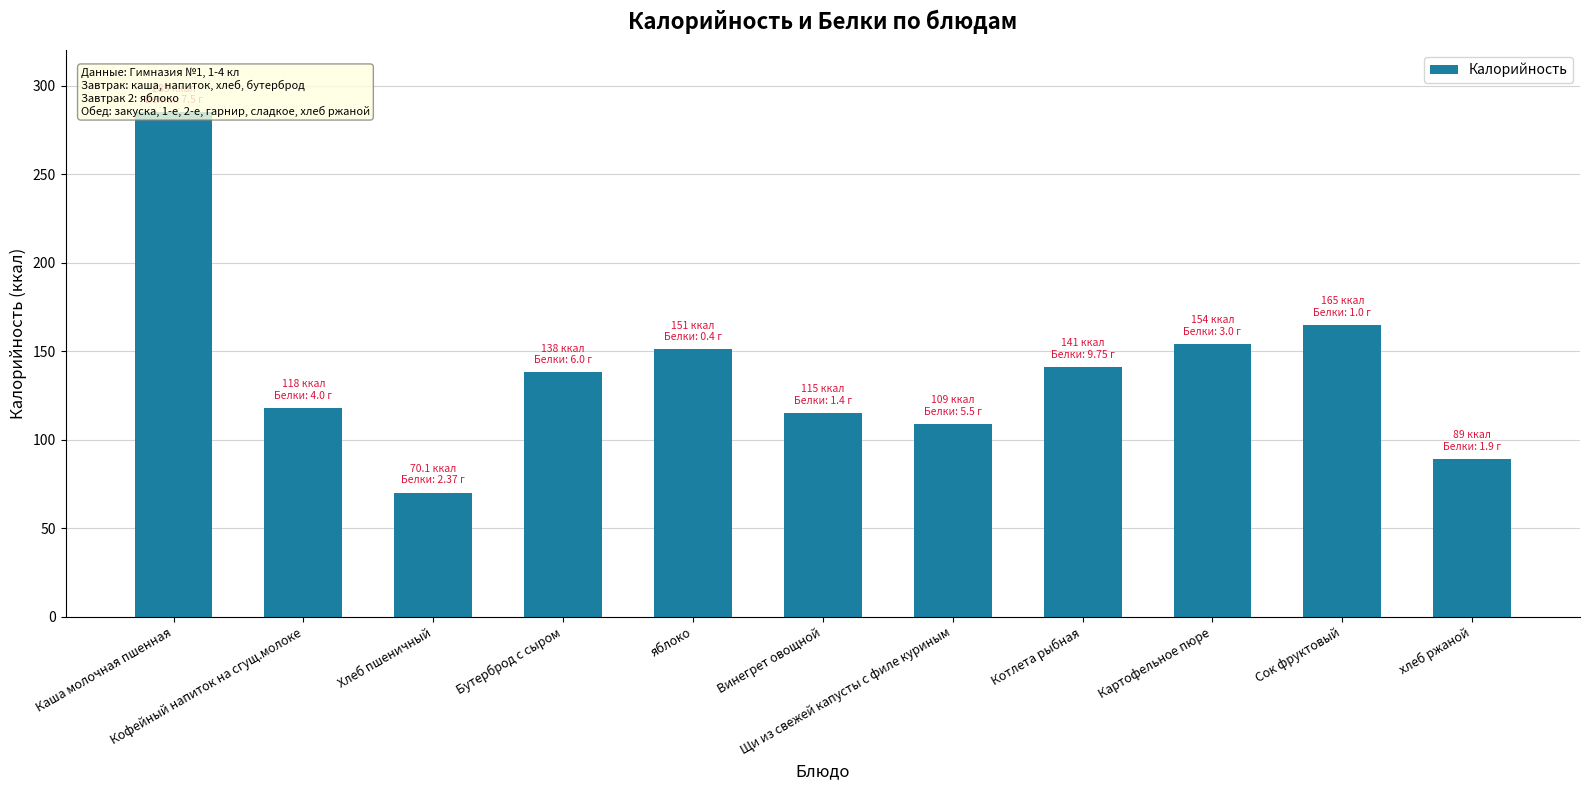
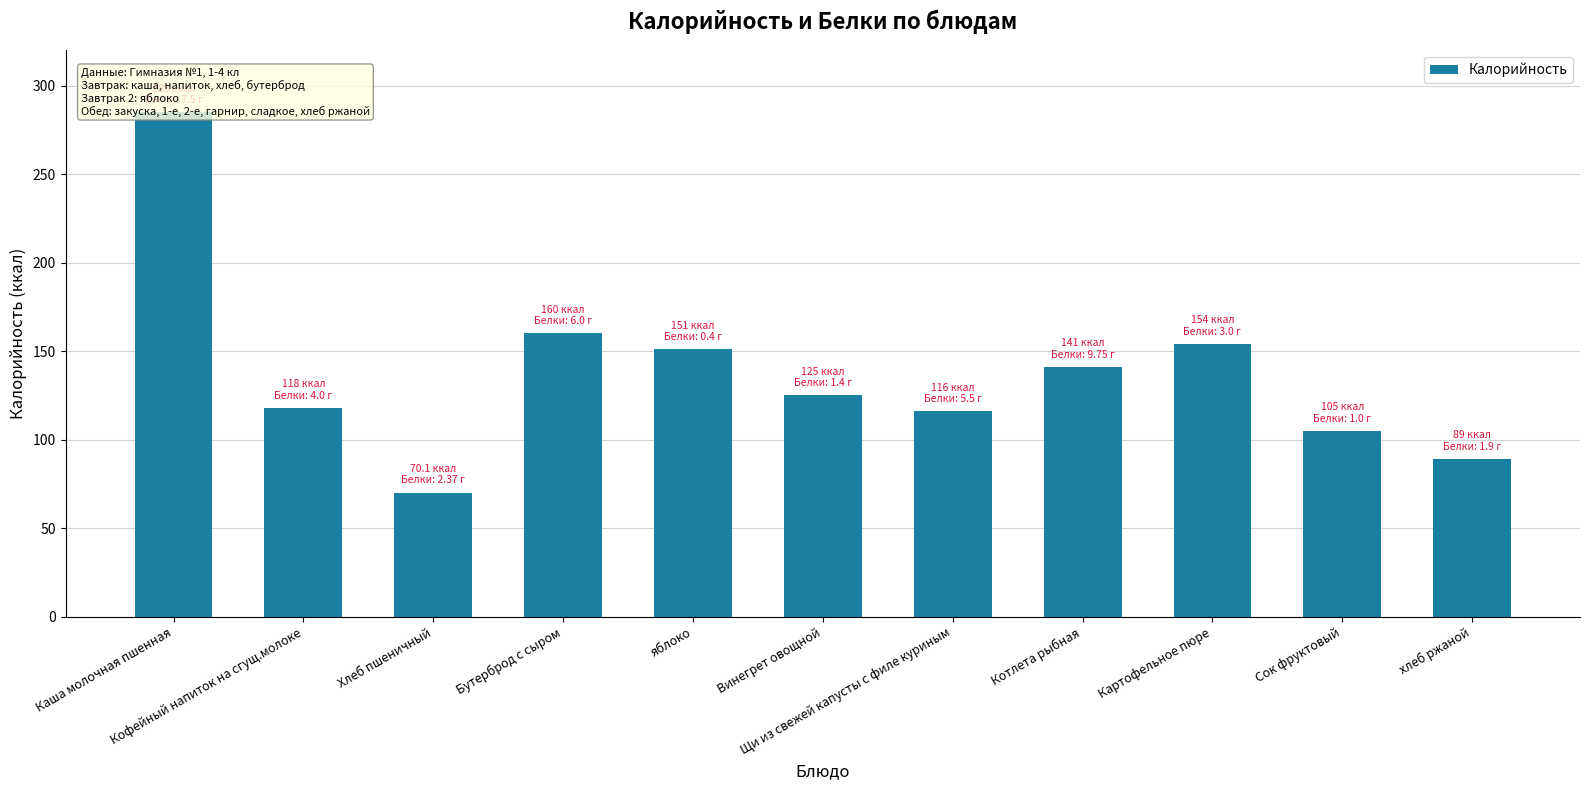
  {
    "Кофейный напиток на сгущ.молоке": 118,
    "Хлеб пшеничный": 70.1,
-   "Бутерброд с сыром": 138,
+   "Бутерброд с сыром": 160,
    "яблоко": 151,
-   "Винегрет овощной": 115,
-   "Щи из свежей капусты с филе куриным": 109,
+   "Винегрет овощной": 125,
+   "Щи из свежей капусты с филе куриным": 116,
    "Котлета рыбная": 141,
    "Картофельное пюре": 154,
-   "Сок фруктовый": 165,
+   "Сок фруктовый": 105,
    "хлеб ржаной": 89
  }
